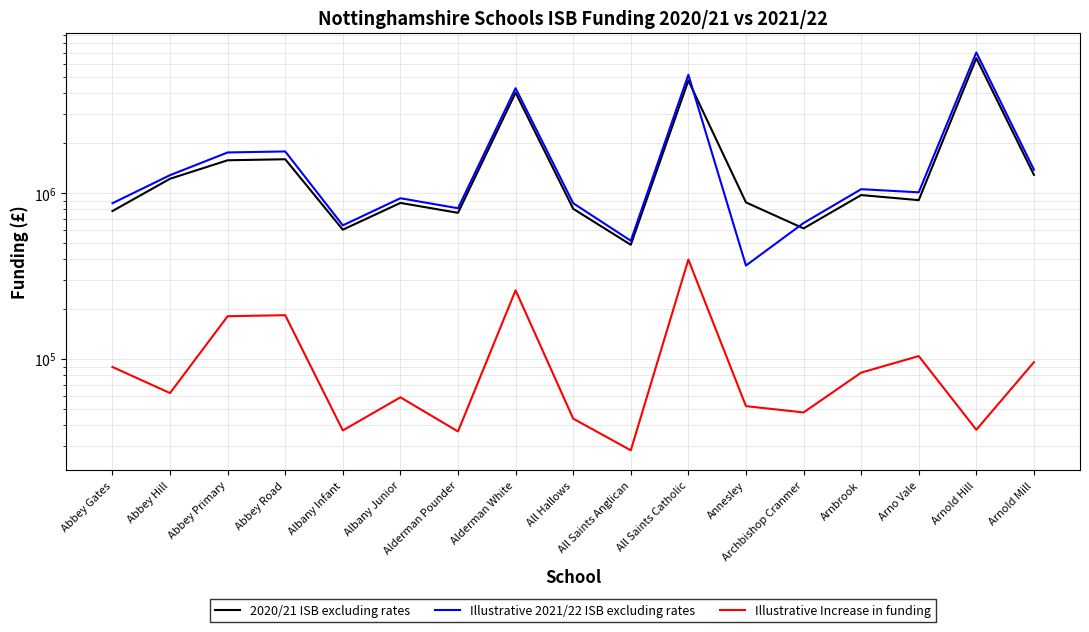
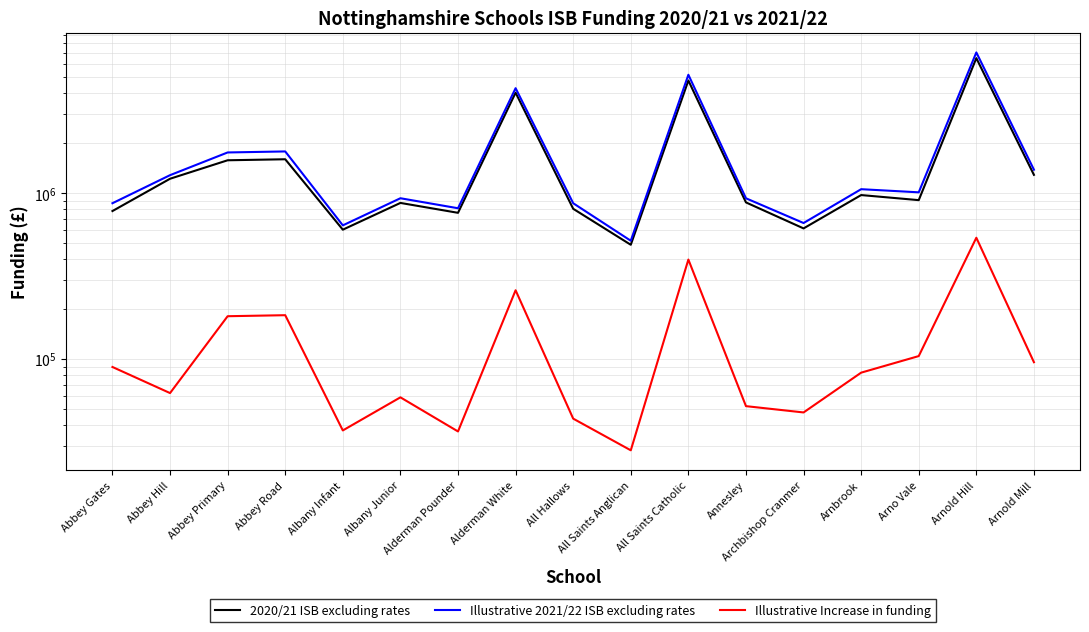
  {
    "2020/21 ISB excluding rates": {
      "Abbey Gates": 800000,
      "Abbey Hill": 1200000,
      "Abbey Primary": 1600000,
      "Abbey Road": 1600000,
      "Albany Infant": 600000,
      "Albany Junior": 900000,
      "Alderman Pounder": 800000,
      "Alderman White": 4000000,
      "All Hallows": 800000,
      "All Saints Anglican": 490000,
      "All Saints Catholic": 4800000,
      "Annesley": 900000,
      "Archbishop Cranmer": 610000,
      "Arnbrook": 1000000,
      "Arno Vale": 900000,
      "Arnold Hill": 6500000,
      "Arnold Mill": 1300000
    },
    "Illustrative 2021/22 ISB excluding rates": {
      "Abbey Gates": 900000,
      "Abbey Hill": 1300000,
      "Abbey Primary": 1800000,
      "Abbey Road": 1800000,
      "Albany Infant": 640000,
      "Albany Junior": 900000,
      "Alderman Pounder": 800000,
      "Alderman White": 4300000,
      "All Hallows": 900000,
      "All Saints Anglican": 520000,
      "All Saints Catholic": 5200000,
-     "Annesley": 370000,
+     "Annesley": 900000,
      "Archbishop Cranmer": 660000,
      "Arnbrook": 1100000,
      "Arno Vale": 1000000,
      "Arnold Hill": 7100000,
      "Arnold Mill": 1400000
    },
    "Illustrative Increase in funding": {
      "Abbey Gates": 90000,
      "Abbey Hill": 62000,
      "Abbey Primary": 180000,
      "Abbey Road": 180000,
      "Albany Infant": 37000,
      "Albany Junior": 59000,
      "Alderman Pounder": 37000,
      "Alderman White": 260000,
      "All Hallows": 44000,
      "All Saints Anglican": 28000,
      "All Saints Catholic": 400000,
      "Annesley": 52000,
      "Archbishop Cranmer": 48000,
      "Arnbrook": 80000,
      "Arno Vale": 100000,
-     "Arnold Hill": 37000,
+     "Arnold Hill": 540000,
      "Arnold Mill": 100000
    }
  }
